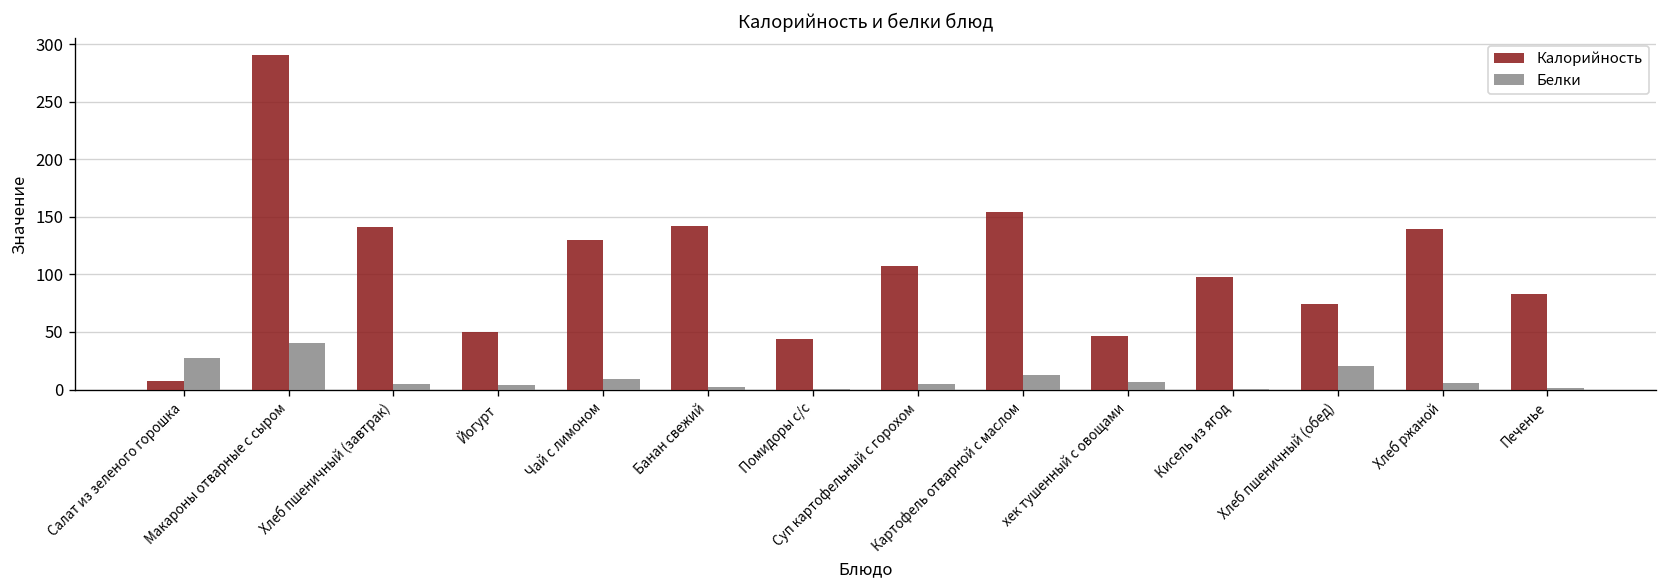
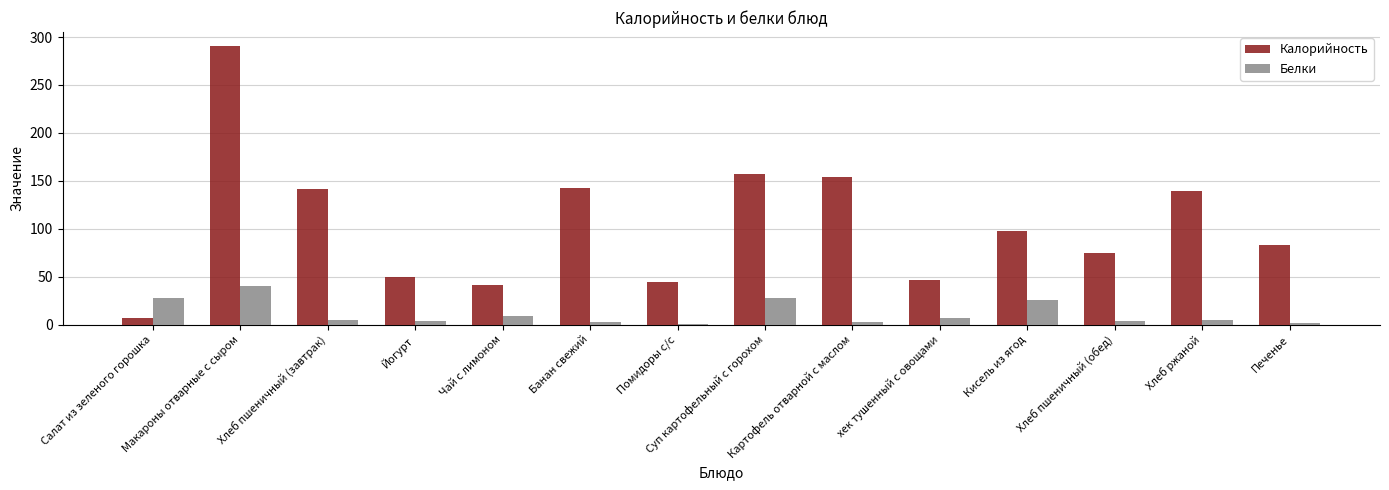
  {
    "Калорийность": {
      "Салат из зеленого горошка": 10,
      "Макароны отварные с сыром": 290,
      "Хлеб пшеничный (завтрак)": 140,
      "Йогурт": 50,
-     "Чай с лимоном": 130,
+     "Чай с лимоном": 40,
      "Банан свежий": 140,
      "Помидоры с/с": 40,
-     "Суп картофельный с горохом": 110,
+     "Суп картофельный с горохом": 160,
      "Картофель отварной с маслом": 150,
      "хек тушенный с овощами": 50,
      "Кисель из ягод": 100,
      "Хлеб пшеничный (обед)": 70,
      "Хлеб ржаной": 140,
      "Печенье": 80
    },
    "Белки": {
      "Салат из зеленого горошка": 30,
      "Макароны отварные с сыром": 40,
      "Хлеб пшеничный (завтрак)": 0,
      "Йогурт": 0,
      "Чай с лимоном": 10,
-     "Суп картофельный с горохом": 0,
-     "Картофель отварной с маслом": 10,
+     "Суп картофельный с горохом": 30,
+     "Картофель отварной с маслом": 0,
      "хек тушенный с овощами": 10,
-     "Кисель из ягод": 0,
-     "Хлеб пшеничный (обед)": 20,
+     "Кисель из ягод": 30,
+     "Хлеб пшеничный (обед)": 0,
      "Хлеб ржаной": 10
    }
  }
